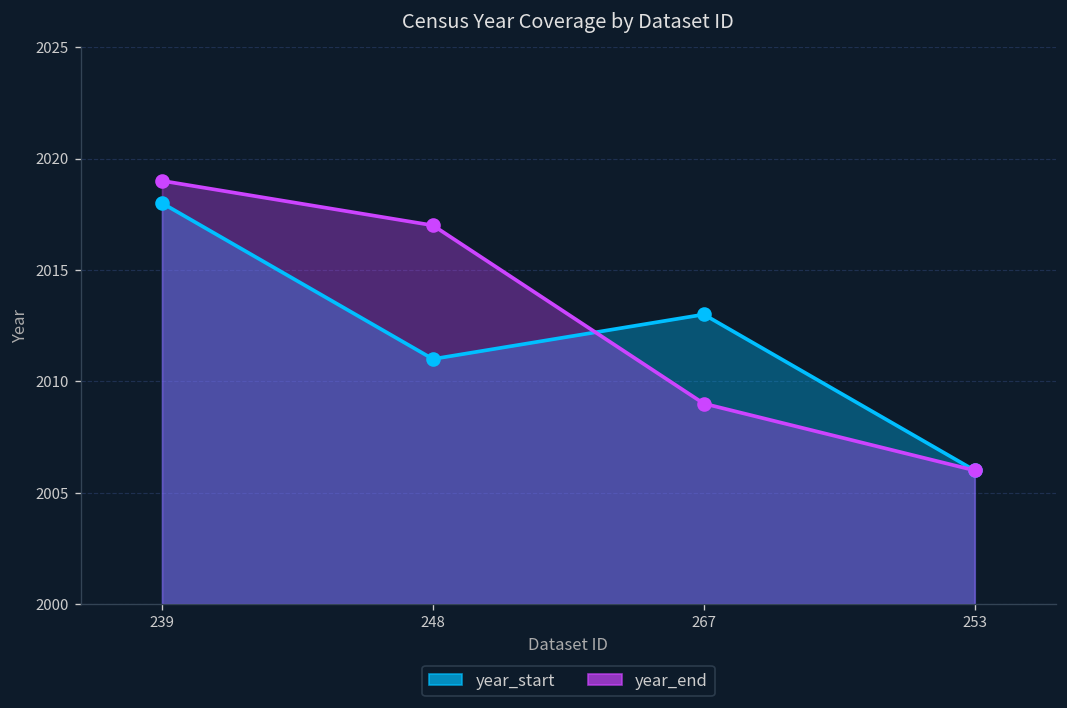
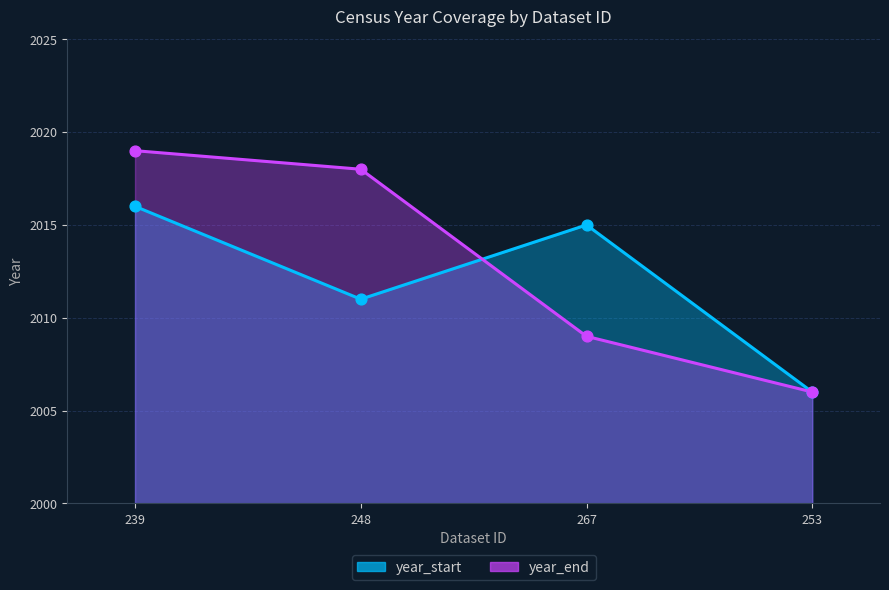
  {
    "year_start": {
-     "239": 2018,
+     "239": 2016,
      "248": 2011,
-     "267": 2013
+     "267": 2015
    },
    "year_end": {
      "239": 2019,
-     "248": 2017,
+     "248": 2018,
      "267": 2009
    }
  }
